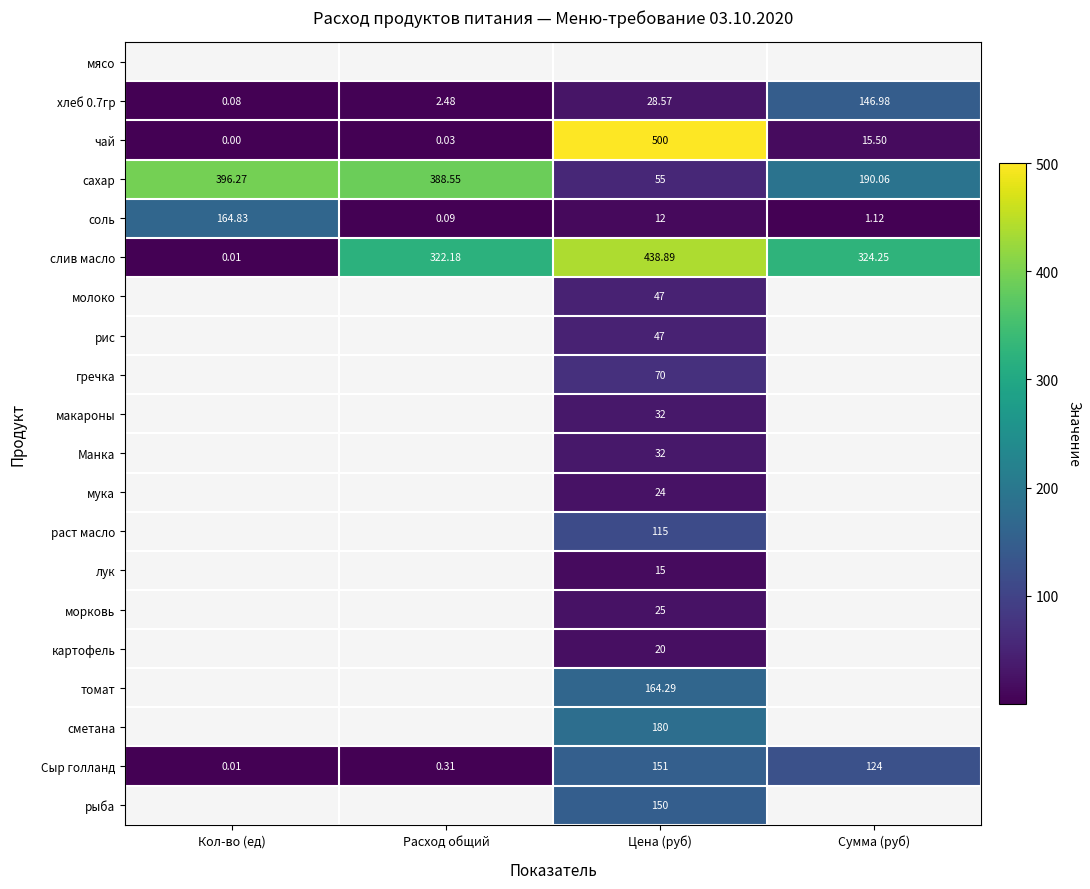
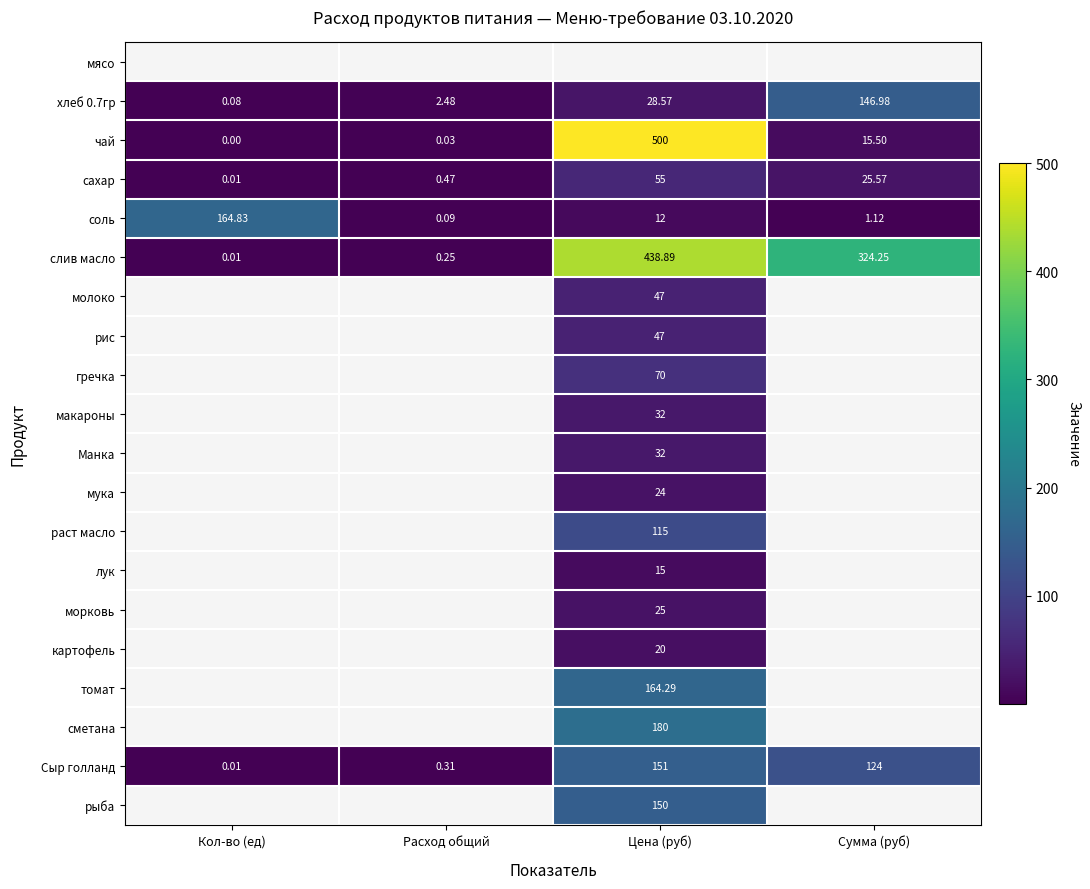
  {
    "хлеб 0.7гр": {
      "Кол-во (ед)": 0.08,
      "Расход общий": 2.48,
      "Цена (руб)": 28.57,
      "Сумма (руб)": 146.98
    },
    "чай": {
      "Кол-во (ед)": 0.00,
      "Расход общий": 0.03,
      "Цена (руб)": 500,
      "Сумма (руб)": 15.50
    },
    "сахар": {
-     "Кол-во (ед)": 396.27,
-     "Расход общий": 388.55,
+     "Кол-во (ед)": 0.01,
+     "Расход общий": 0.47,
      "Цена (руб)": 55,
-     "Сумма (руб)": 190.06
+     "Сумма (руб)": 25.57
    },
    "соль": {
      "Кол-во (ед)": 164.83,
      "Расход общий": 0.09,
      "Цена (руб)": 12,
      "Сумма (руб)": 1.12
    },
    "слив масло": {
      "Кол-во (ед)": 0.01,
-     "Расход общий": 322.18,
+     "Расход общий": 0.25,
      "Цена (руб)": 438.89,
      "Сумма (руб)": 324.25
    },
    "молоко": {
      "Цена (руб)": 47
    },
    "рис": {
      "Цена (руб)": 47
    },
    "гречка": {
      "Цена (руб)": 70
    },
    "макароны": {
      "Цена (руб)": 32
    },
    "Манка": {
      "Цена (руб)": 32
    },
    "мука": {
      "Цена (руб)": 24
    },
    "раст масло": {
      "Цена (руб)": 115
    },
    "лук": {
      "Цена (руб)": 15
    },
    "морковь": {
      "Цена (руб)": 25
    },
    "картофель": {
      "Цена (руб)": 20
    },
    "томат": {
      "Цена (руб)": 164.29
    },
    "сметана": {
      "Цена (руб)": 180
    },
    "Сыр голланд": {
      "Кол-во (ед)": 0.01,
      "Расход общий": 0.31,
      "Цена (руб)": 151,
      "Сумма (руб)": 124
    },
    "рыба": {
      "Цена (руб)": 150
    }
  }
